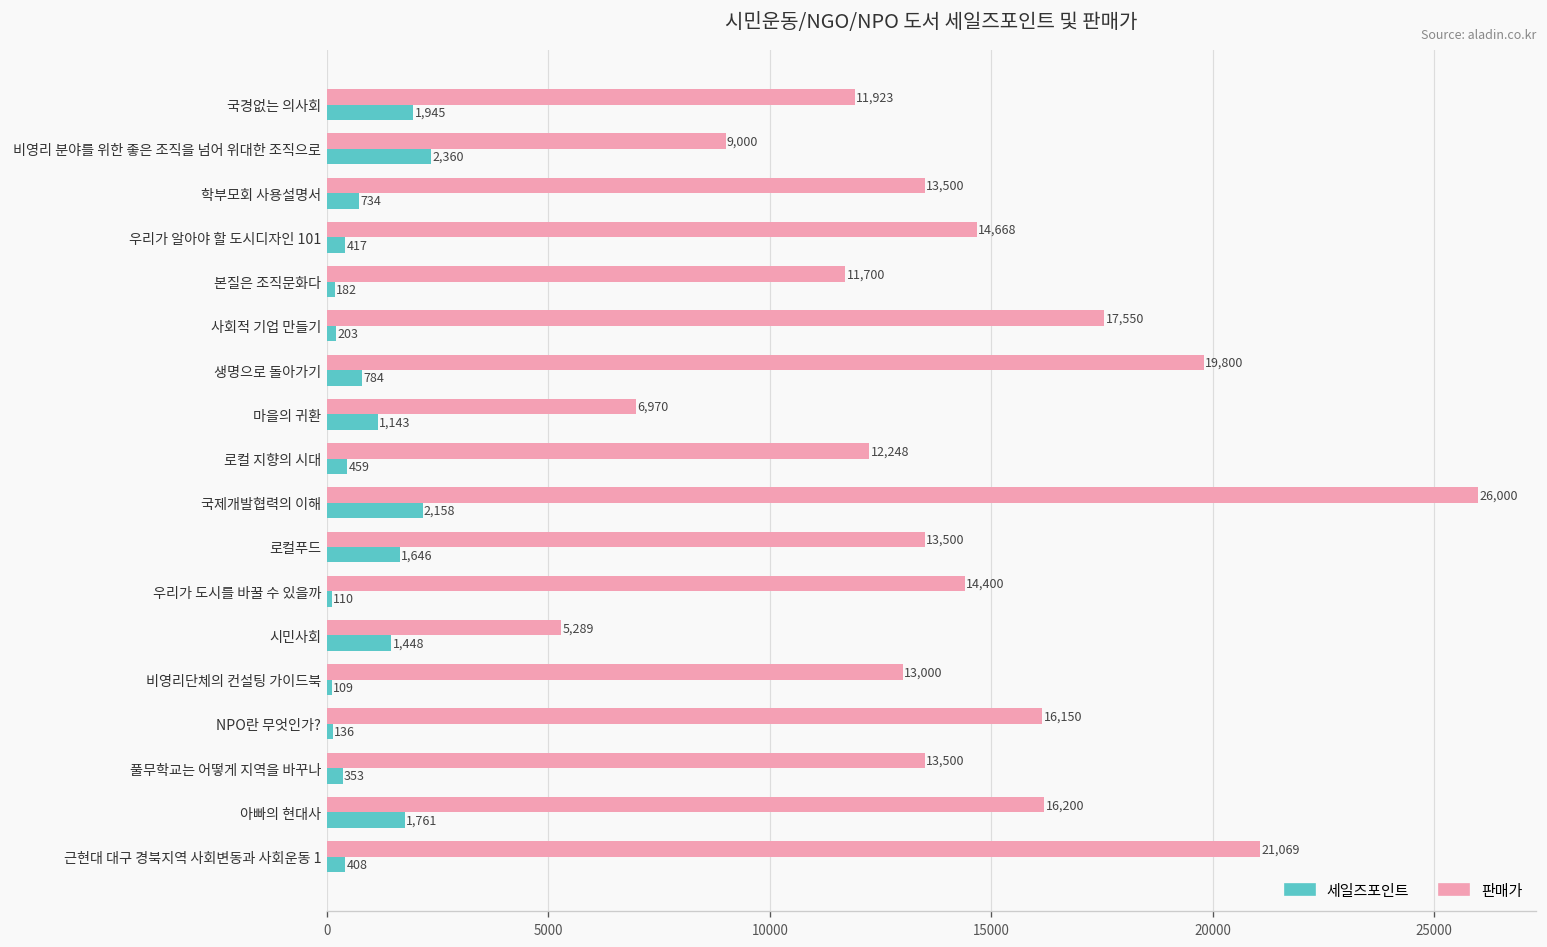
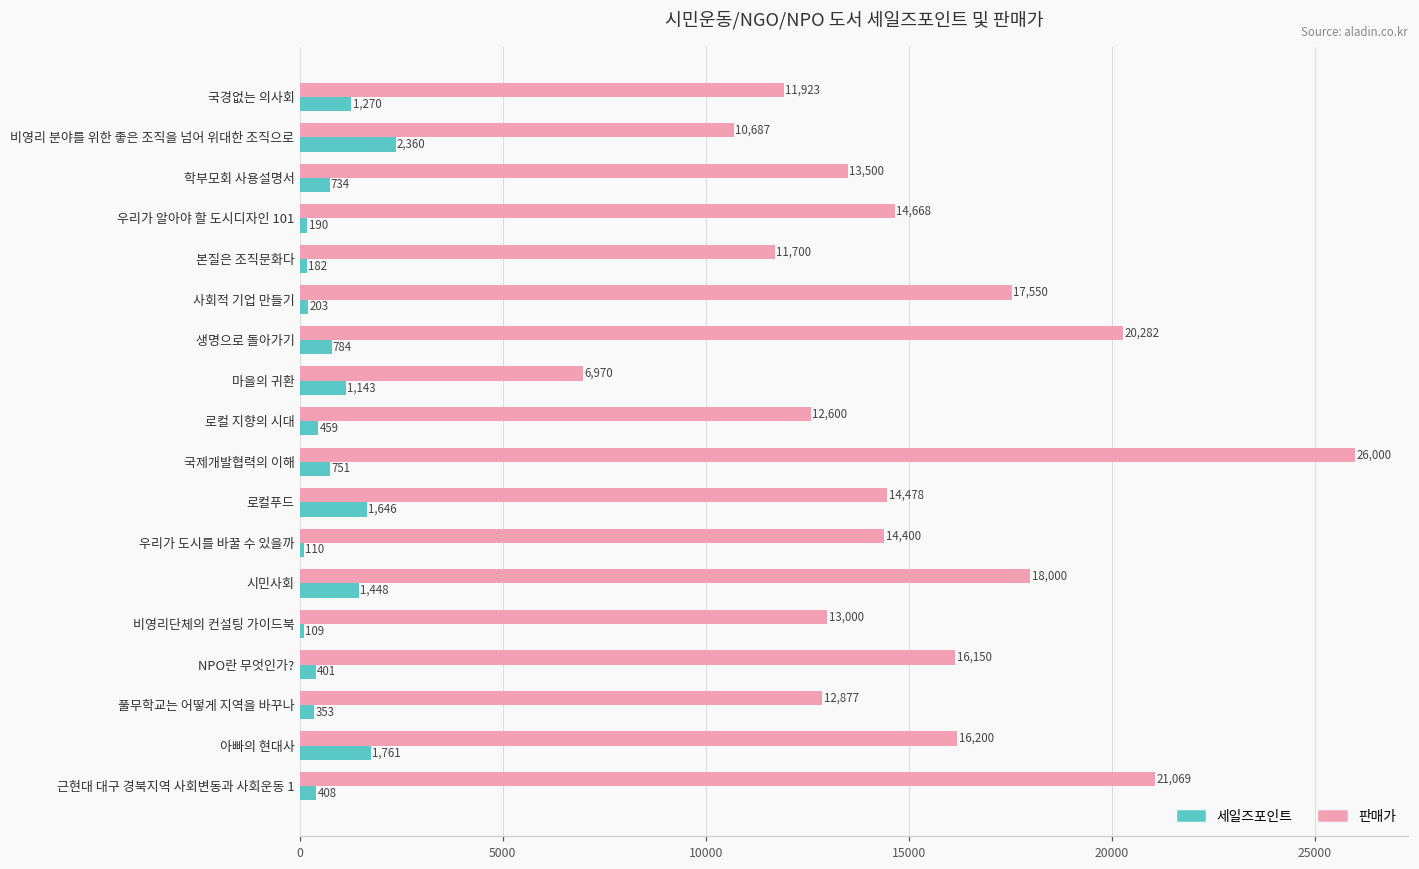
  {
    "세일즈포인트": {
-     "국경없는 의사회": "1,945",
+     "국경없는 의사회": "1,270",
      "비영리 분야를 위한 좋은 조직을 넘어 위대한 조직으로": "2,360",
      "학부모회 사용설명서": "734",
-     "우리가 알아야 할 도시디자인 101": "417",
+     "우리가 알아야 할 도시디자인 101": "190",
      "본질은 조직문화다": "182",
      "사회적 기업 만들기": "203",
      "생명으로 돌아가기": "784",
      "마을의 귀환": "1,143",
      "로컬 지향의 시대": "459",
-     "국제개발협력의 이해": "2,158",
+     "국제개발협력의 이해": "751",
      "로컬푸드": "1,646",
      "우리가 도시를 바꿀 수 있을까": "110",
      "시민사회": "1,448",
      "비영리단체의 컨설팅 가이드북": "109",
-     "NPO란 무엇인가?": "136",
+     "NPO란 무엇인가?": "401",
      "풀무학교는 어떻게 지역을 바꾸나": "353",
      "아빠의 현대사": "1,761",
      "근현대 대구 경북지역 사회변동과 사회운동 1": "408"
    },
    "판매가": {
      "국경없는 의사회": "11,923",
-     "비영리 분야를 위한 좋은 조직을 넘어 위대한 조직으로": "9,000",
+     "비영리 분야를 위한 좋은 조직을 넘어 위대한 조직으로": "10,687",
      "학부모회 사용설명서": "13,500",
      "우리가 알아야 할 도시디자인 101": "14,668",
      "본질은 조직문화다": "11,700",
      "사회적 기업 만들기": "17,550",
-     "생명으로 돌아가기": "19,800",
+     "생명으로 돌아가기": "20,282",
      "마을의 귀환": "6,970",
-     "로컬 지향의 시대": "12,248",
+     "로컬 지향의 시대": "12,600",
      "국제개발협력의 이해": "26,000",
-     "로컬푸드": "13,500",
+     "로컬푸드": "14,478",
      "우리가 도시를 바꿀 수 있을까": "14,400",
-     "시민사회": "5,289",
+     "시민사회": "18,000",
      "비영리단체의 컨설팅 가이드북": "13,000",
      "NPO란 무엇인가?": "16,150",
-     "풀무학교는 어떻게 지역을 바꾸나": "13,500",
+     "풀무학교는 어떻게 지역을 바꾸나": "12,877",
      "아빠의 현대사": "16,200",
      "근현대 대구 경북지역 사회변동과 사회운동 1": "21,069"
    }
  }
